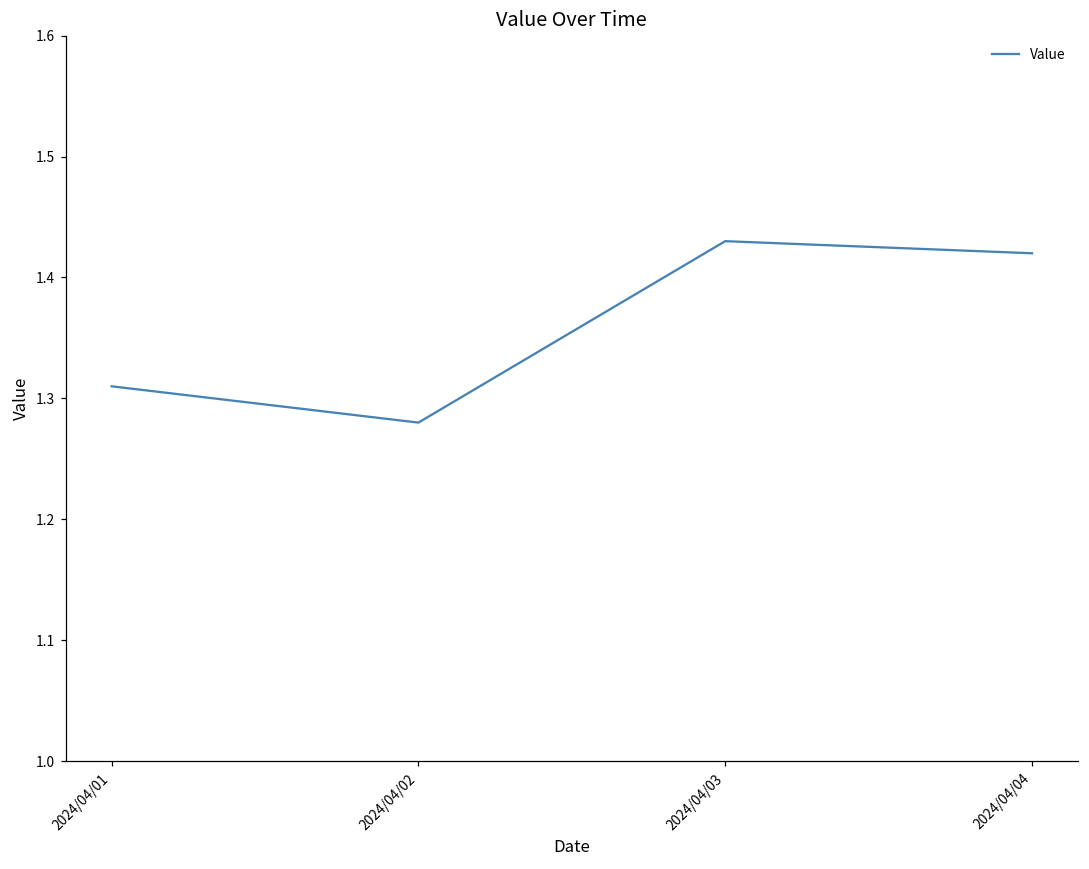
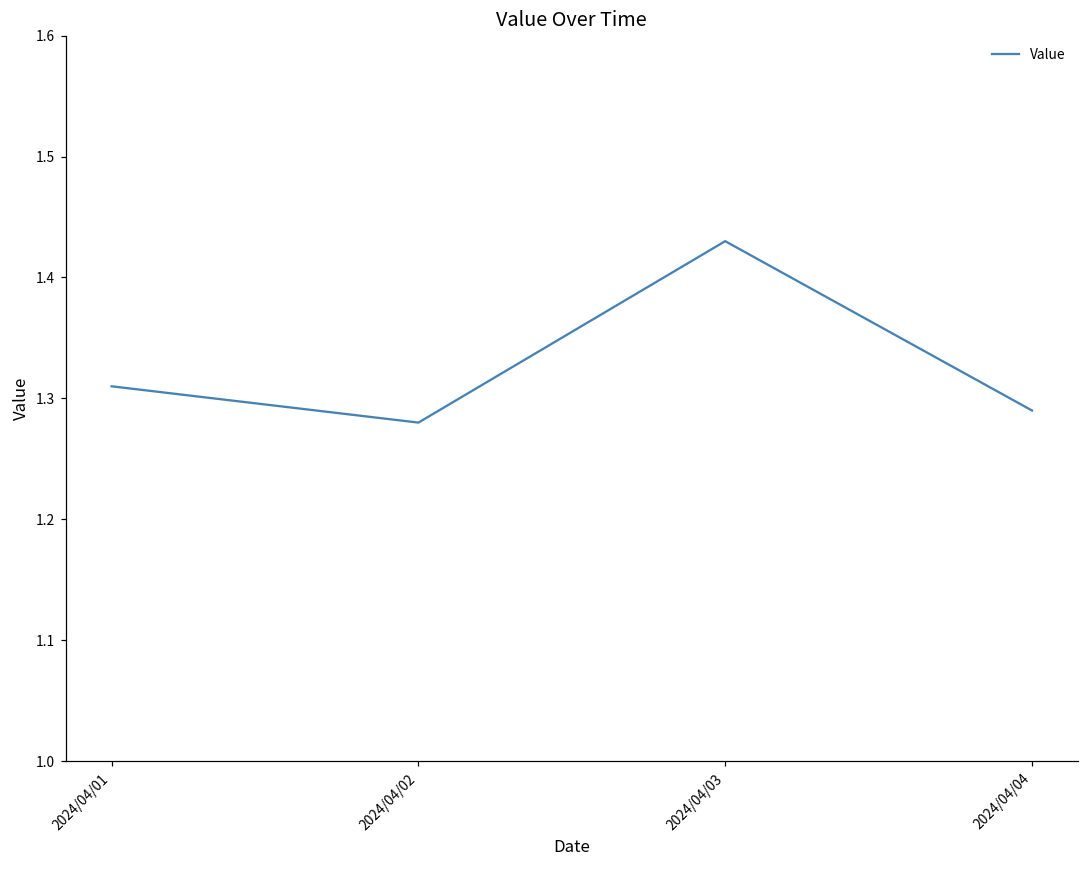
  {
    "2024/04/01": 1.31,
    "2024/04/02": 1.28,
    "2024/04/03": 1.43,
-   "2024/04/04": 1.42
+   "2024/04/04": 1.29
  }
